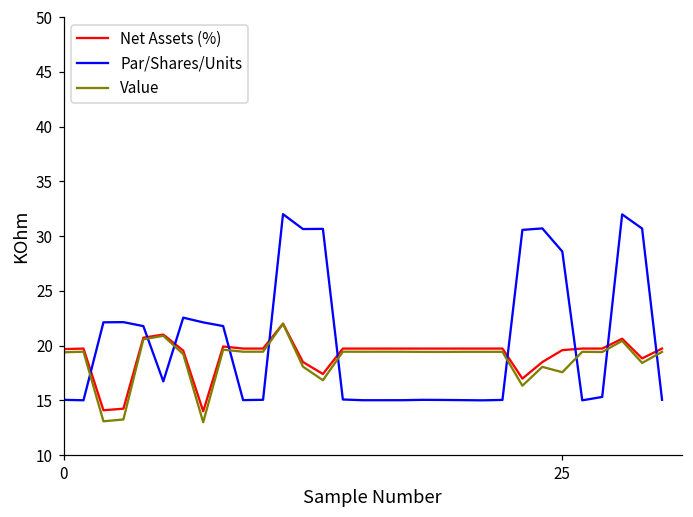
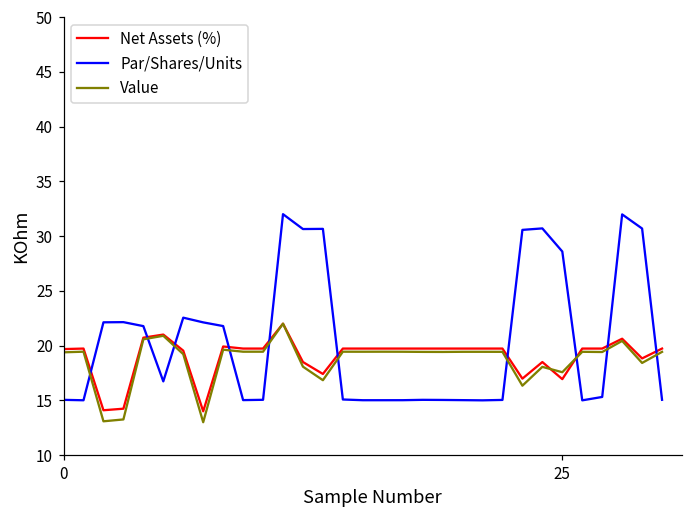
  {
    "Net Assets (%)": {
      "0": 20,
-     "25": 20
+     "25": 17
    },
    "Par/Shares/Units": {
      "0": 15,
      "25": 29
    },
    "Value": {
      "0": 19,
      "25": 18
    }
  }
